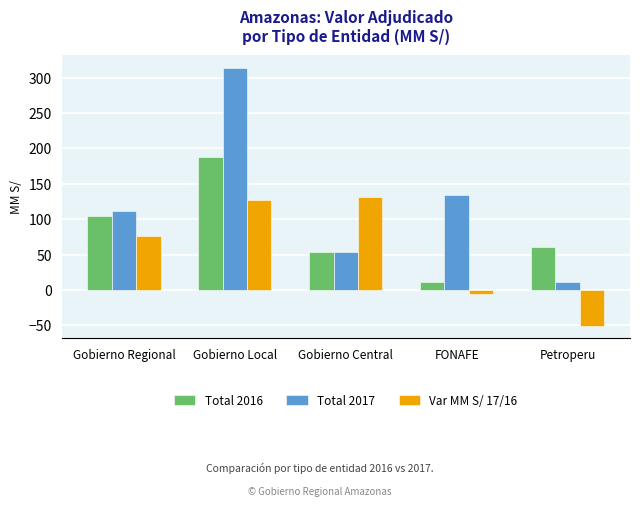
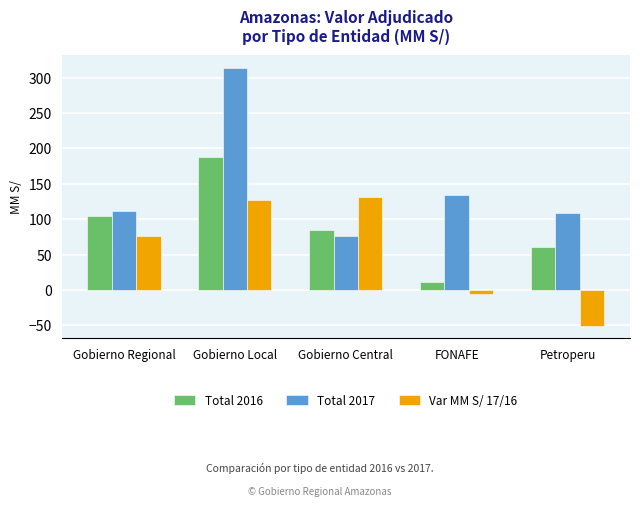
  {
    "Total 2016": {
      "Gobierno Regional": 100,
      "Gobierno Local": 190,
-     "Gobierno Central": 50,
+     "Gobierno Central": 80,
      "FONAFE": 10,
      "Petroperu": 60
    },
    "Total 2017": {
      "Gobierno Regional": 110,
      "Gobierno Local": 310,
-     "Gobierno Central": 50,
+     "Gobierno Central": 80,
      "FONAFE": 130,
-     "Petroperu": 10
+     "Petroperu": 110
    },
    "Var MM S/ 17/16": {
      "Gobierno Regional": 80,
      "Gobierno Local": 130,
      "Gobierno Central": 130,
      "FONAFE": -10,
      "Petroperu": -50
    }
  }
